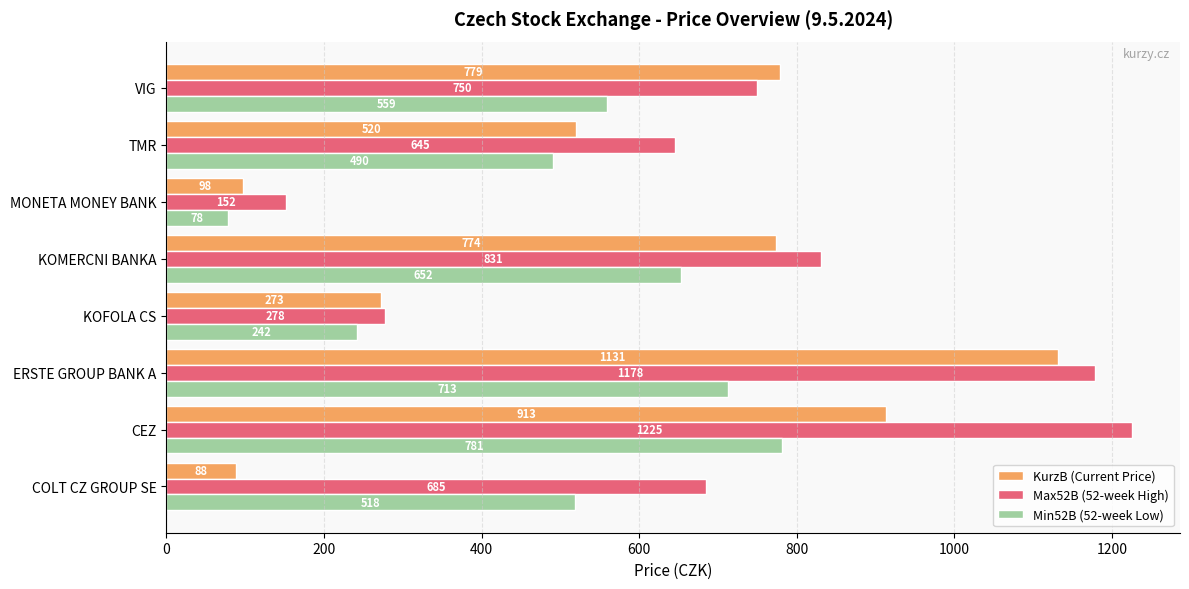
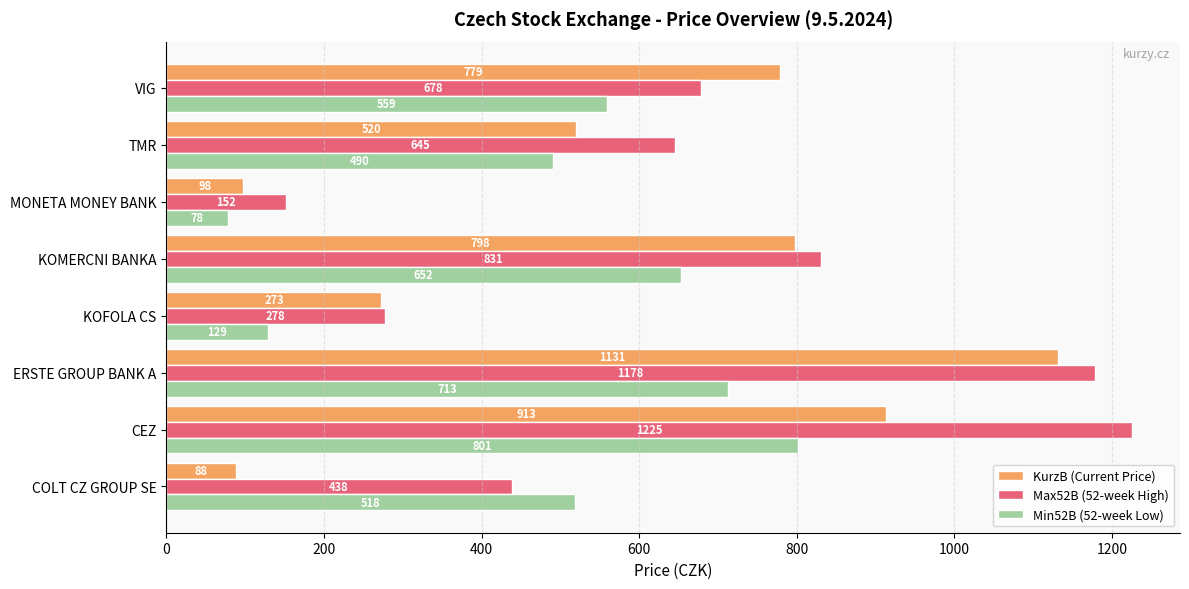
  {
    "KurzB (Current Price)": {
      "VIG": 779,
      "TMR": 520,
      "MONETA MONEY BANK": 98,
-     "KOMERCNI BANKA": 774,
+     "KOMERCNI BANKA": 798,
      "KOFOLA CS": 273,
      "ERSTE GROUP BANK A": 1131,
      "CEZ": 913,
      "COLT CZ GROUP SE": 88
    },
    "Max52B (52-week High)": {
-     "VIG": 750,
+     "VIG": 678,
      "TMR": 645,
      "MONETA MONEY BANK": 152,
      "KOMERCNI BANKA": 831,
      "KOFOLA CS": 278,
      "ERSTE GROUP BANK A": 1178,
      "CEZ": 1225,
-     "COLT CZ GROUP SE": 685
+     "COLT CZ GROUP SE": 438
    },
    "Min52B (52-week Low)": {
      "VIG": 559,
      "TMR": 490,
      "MONETA MONEY BANK": 78,
      "KOMERCNI BANKA": 652,
-     "KOFOLA CS": 242,
+     "KOFOLA CS": 129,
      "ERSTE GROUP BANK A": 713,
-     "CEZ": 781,
+     "CEZ": 801,
      "COLT CZ GROUP SE": 518
    }
  }
